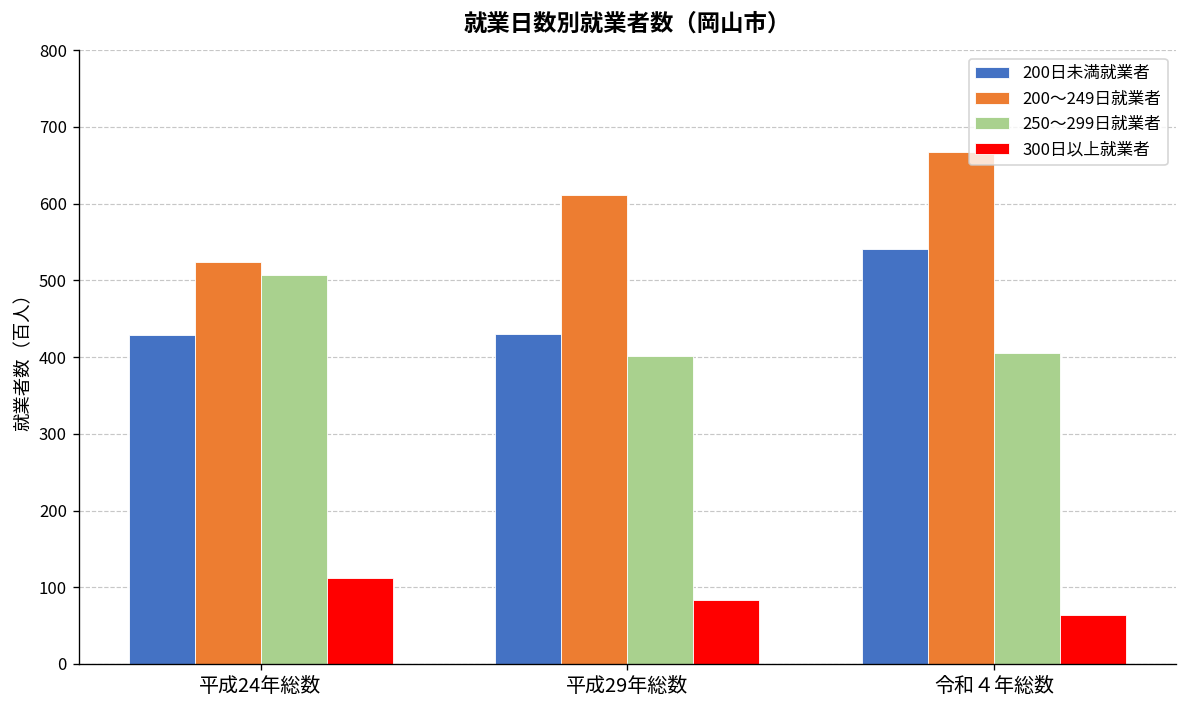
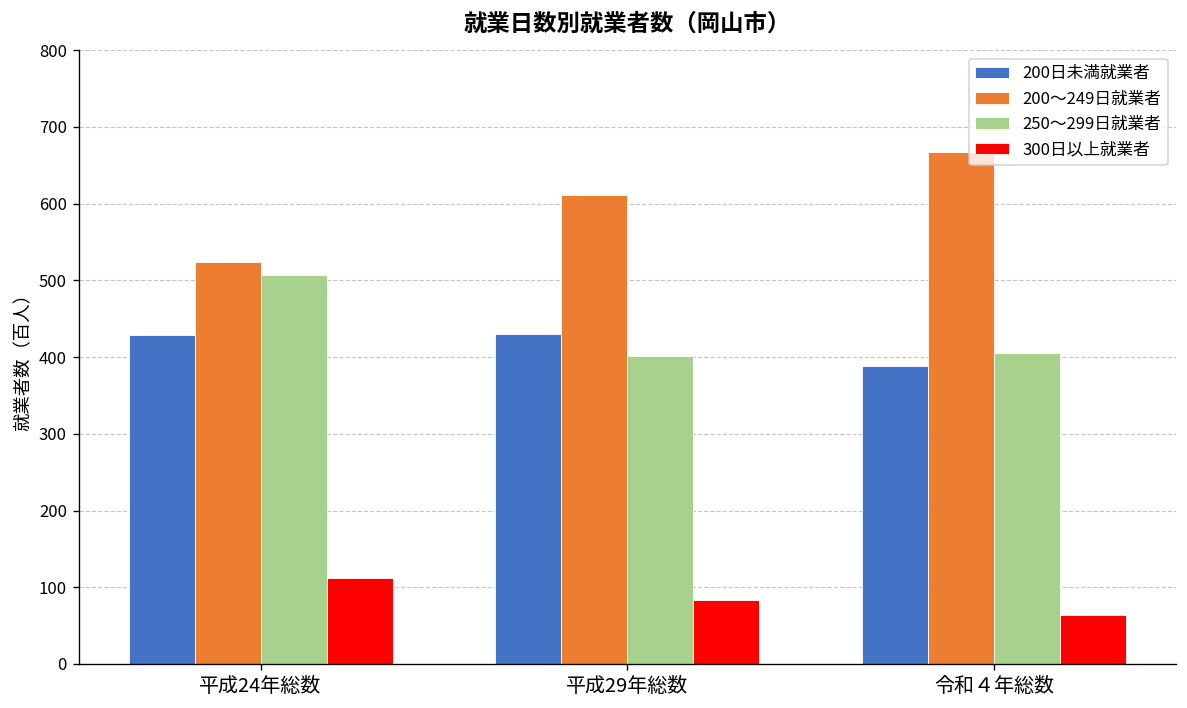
  {
    "200日未満就業者": {
      "平成24年総数": 430,
      "平成29年総数": 430,
-     "令和４年総数": 540
+     "令和４年総数": 390
    },
    "200～249日就業者": {
      "平成24年総数": 520,
      "平成29年総数": 610,
      "令和４年総数": 670
    },
    "250～299日就業者": {
      "平成24年総数": 510,
      "平成29年総数": 400,
      "令和４年総数": 410
    },
    "300日以上就業者": {
      "平成24年総数": 110,
      "平成29年総数": 80,
      "令和４年総数": 60
    }
  }
